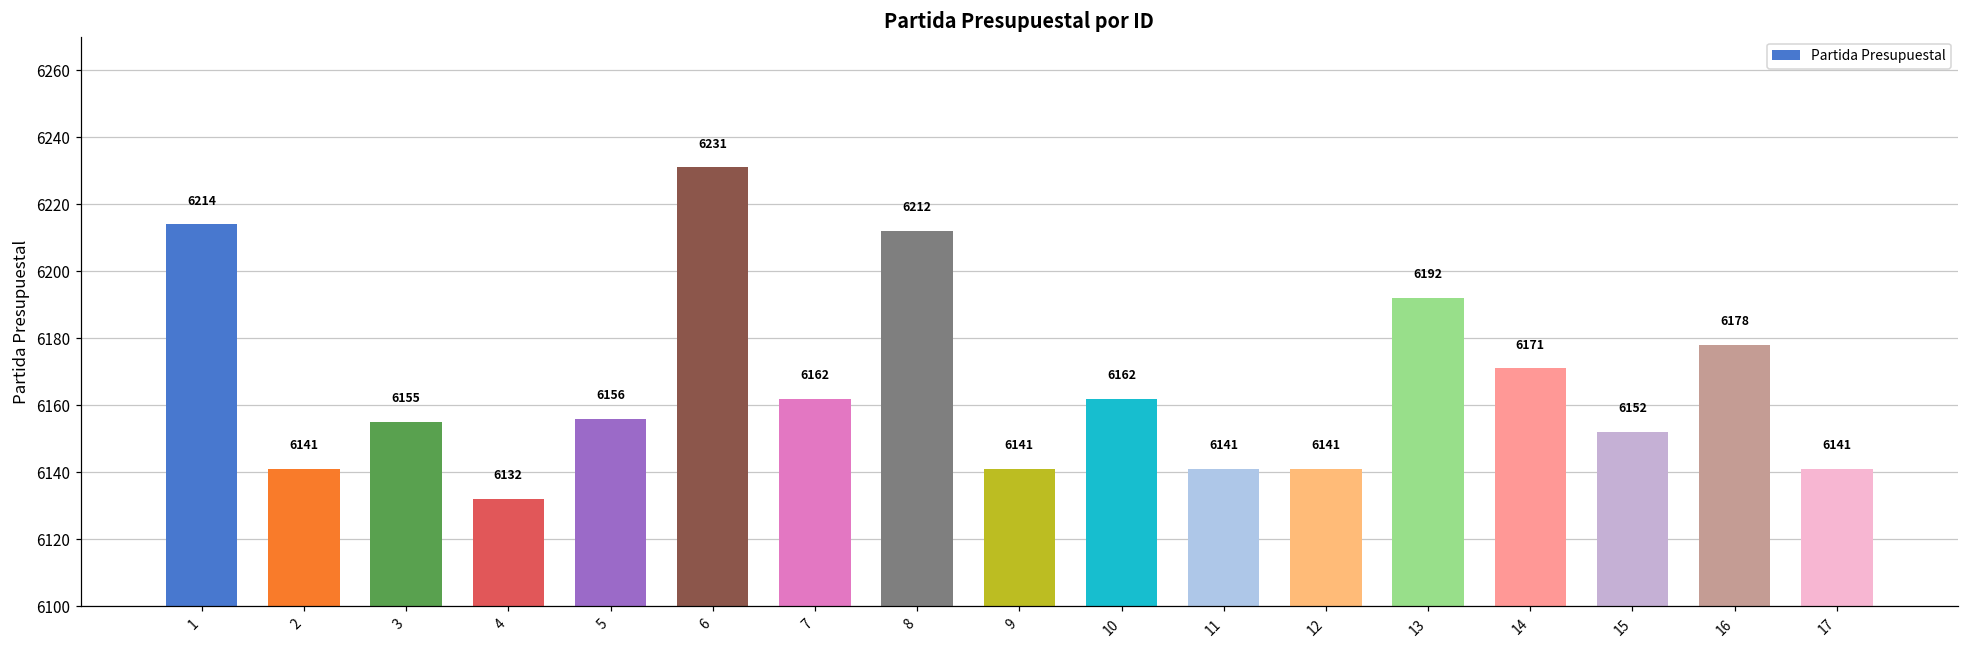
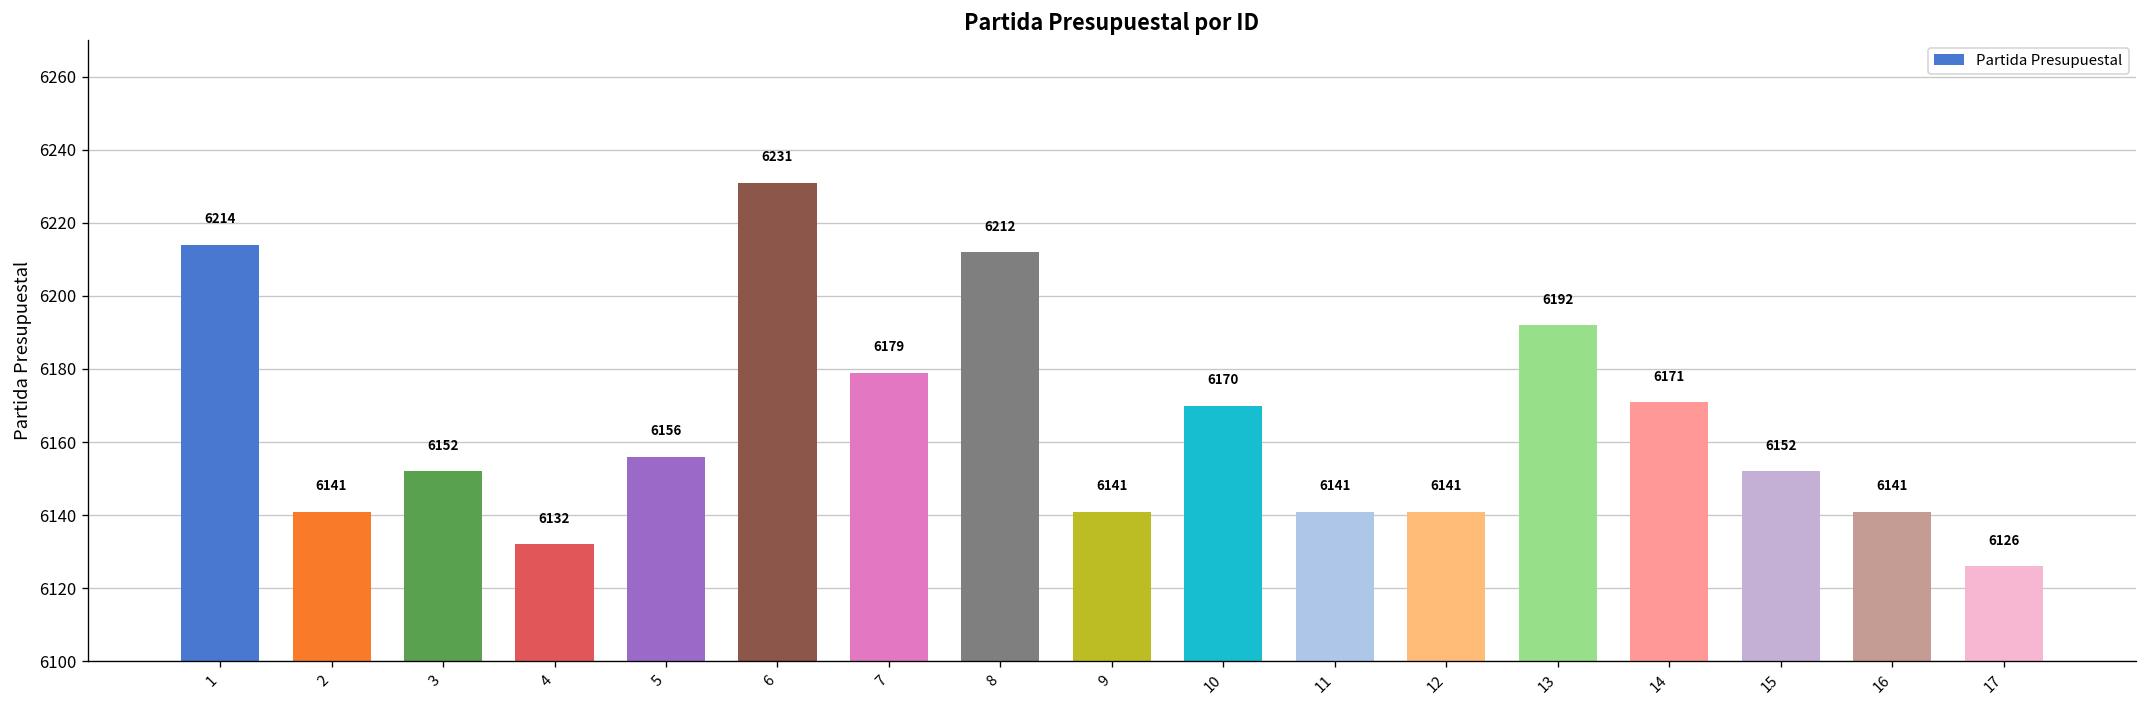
  {
    "1": 6214,
    "2": 6141,
-   "3": 6155,
+   "3": 6152,
    "4": 6132,
    "5": 6156,
    "6": 6231,
-   "7": 6162,
+   "7": 6179,
    "8": 6212,
    "9": 6141,
-   "10": 6162,
+   "10": 6170,
    "11": 6141,
    "12": 6141,
    "13": 6192,
    "14": 6171,
    "15": 6152,
-   "16": 6178,
-   "17": 6141
+   "16": 6141,
+   "17": 6126
  }
